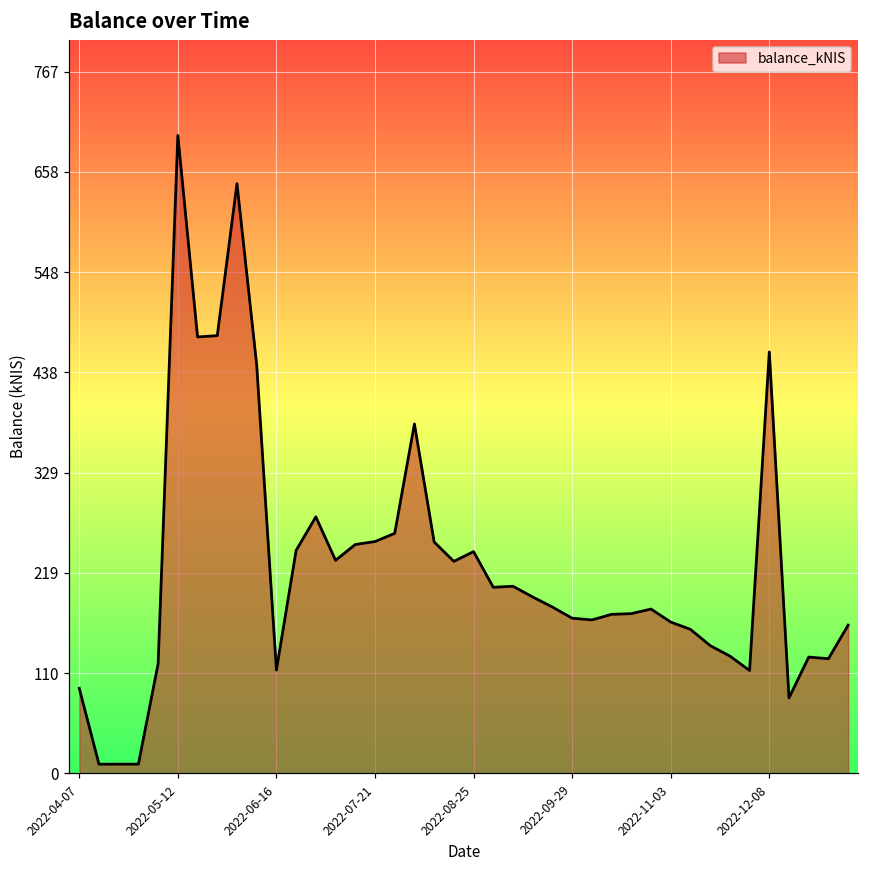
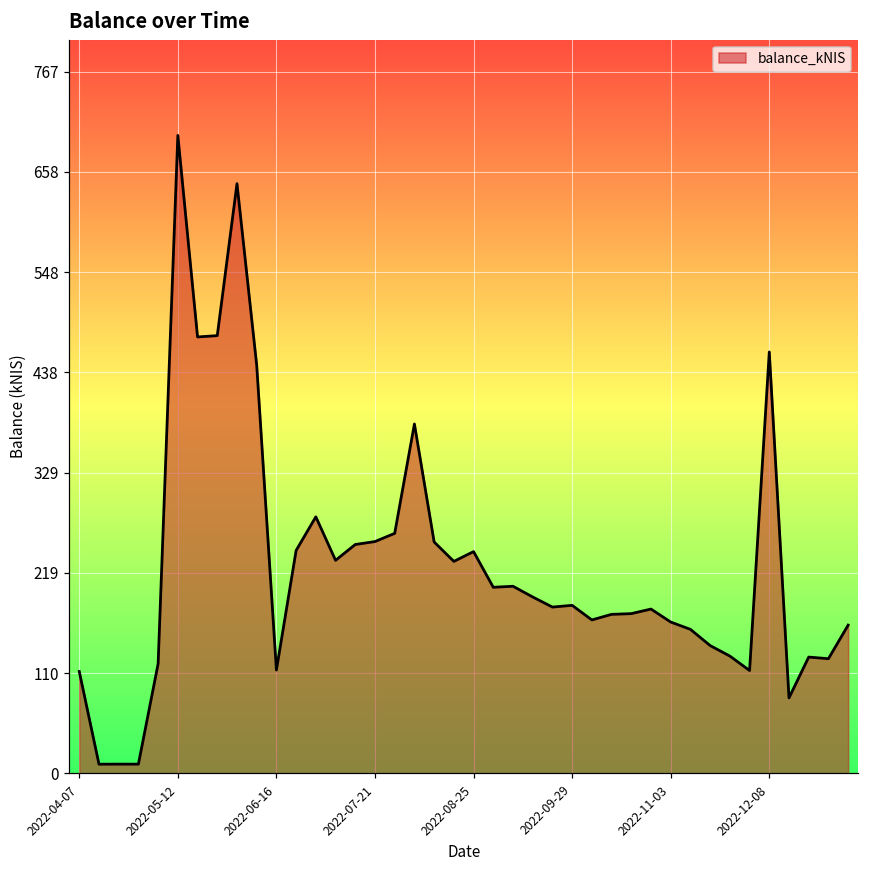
  {
-   "2022-04-07": 90,
+   "2022-04-07": 110,
    "2022-05-12": 700,
    "2022-06-16": 110,
    "2022-07-21": 250,
    "2022-08-25": 240,
-   "2022-09-29": 170,
+   "2022-09-29": 180,
    "2022-11-03": 170,
    "2022-12-08": 460
  }
